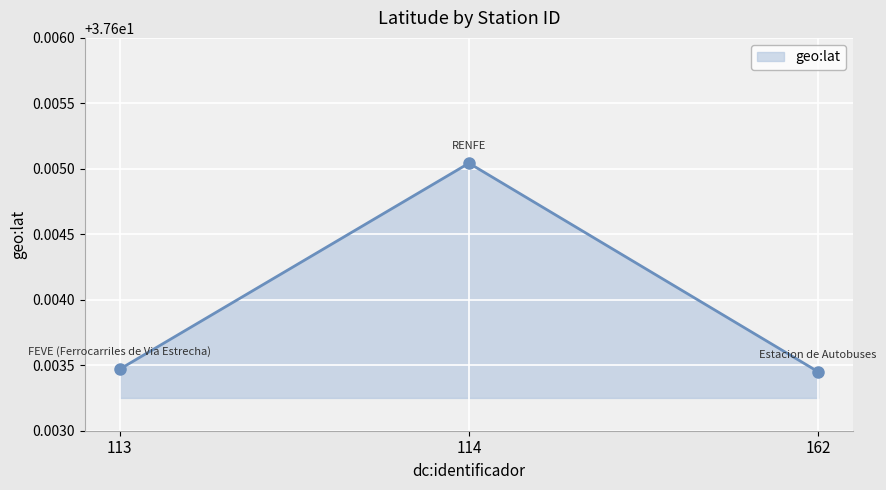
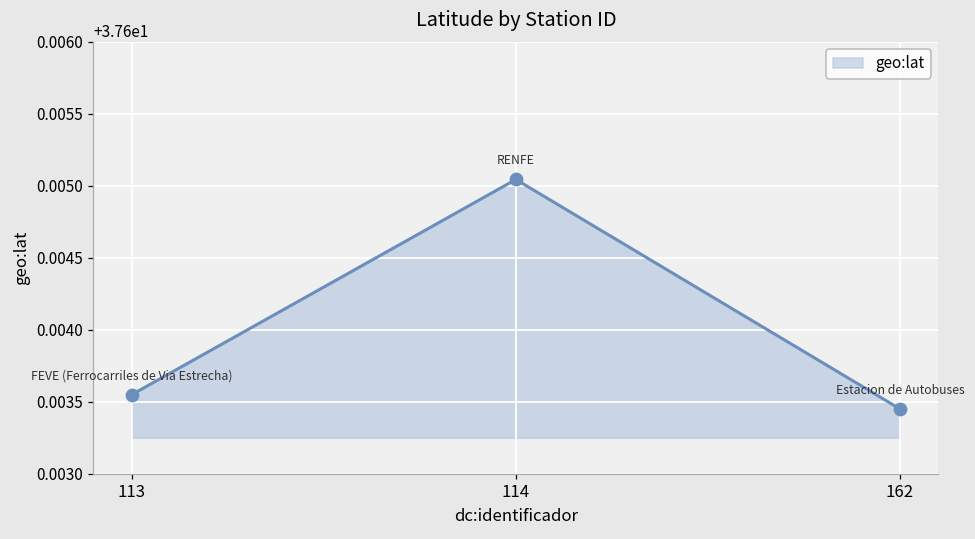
  {
-   "113": 37.60347,
+   "113": 37.60355,
    "114": 37.60504,
    "162": 37.60345
  }
